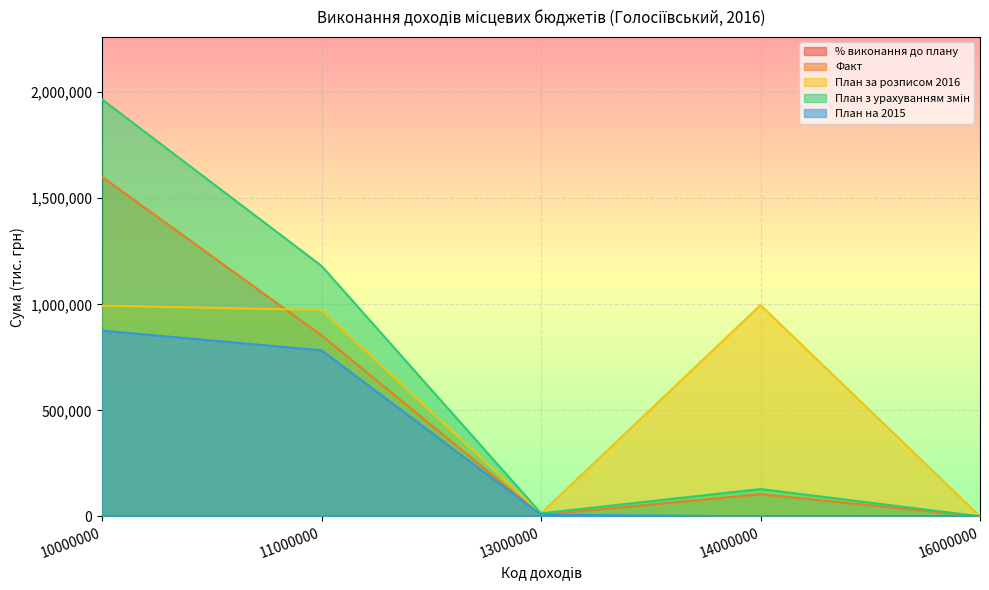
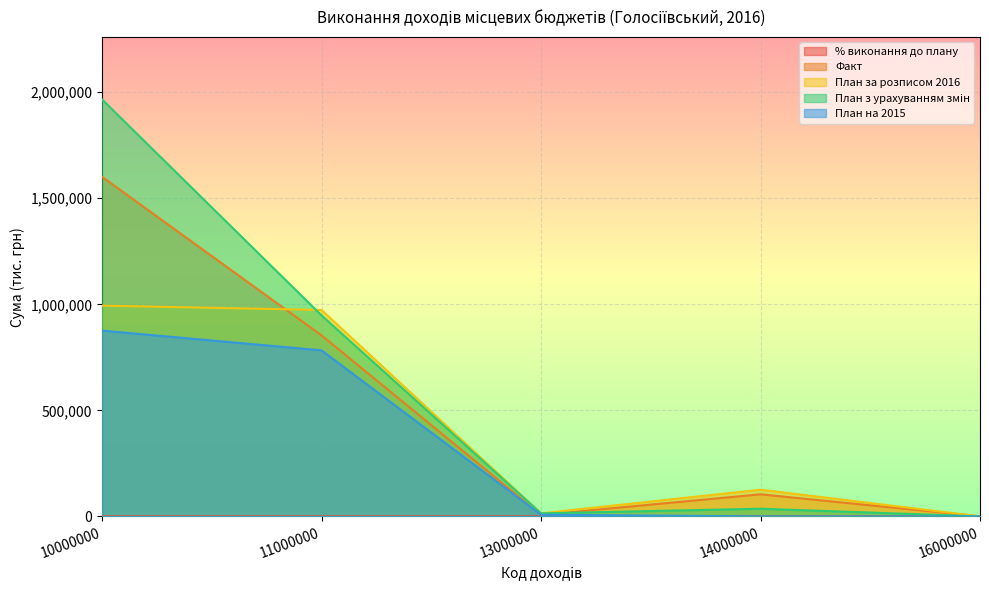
  {
    "План за розписом 2016": {
      "10000000": "990,000",
      "11000000": "970,000",
-     "14000000": "1,000,000"
+     "14000000": "130,000"
    },
    "План з урахуванням змін": {
      "10000000": "1,970,000",
-     "11000000": "1,180,000",
-     "14000000": "130,000"
+     "11000000": "950,000",
+     "14000000": "40,000"
    },
    "План на 2015": {
      "10000000": "880,000",
      "11000000": "780,000"
    }
  }
